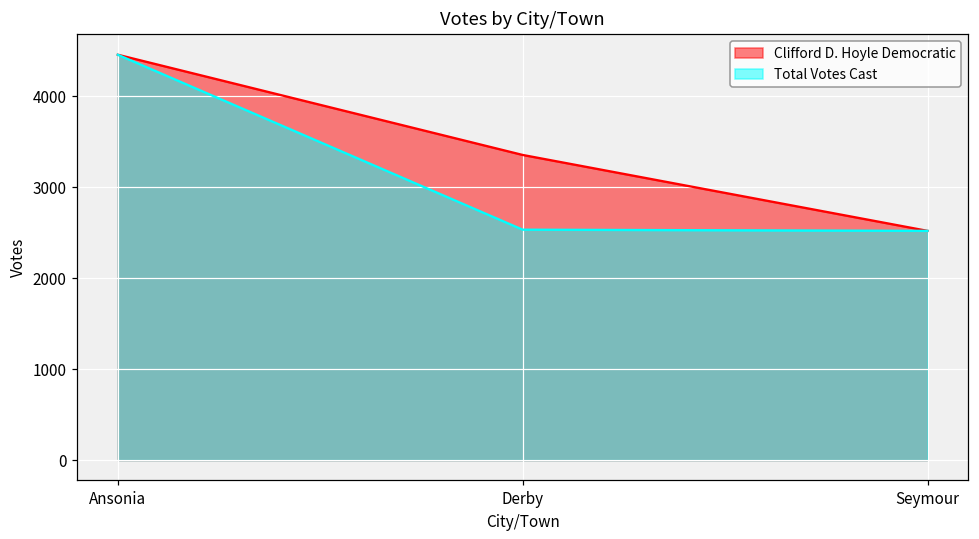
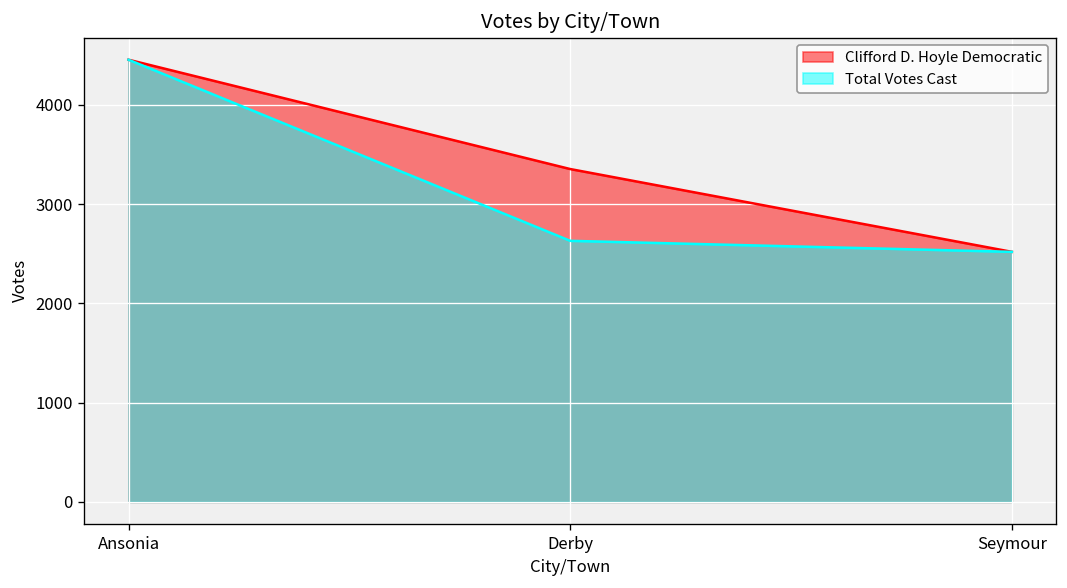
  {
    "Clifford D. Hoyle Democratic": {
      "Derby": 3400
    },
    "Total Votes Cast": {
-     "Derby": 2500
+     "Derby": 2600
    }
  }
